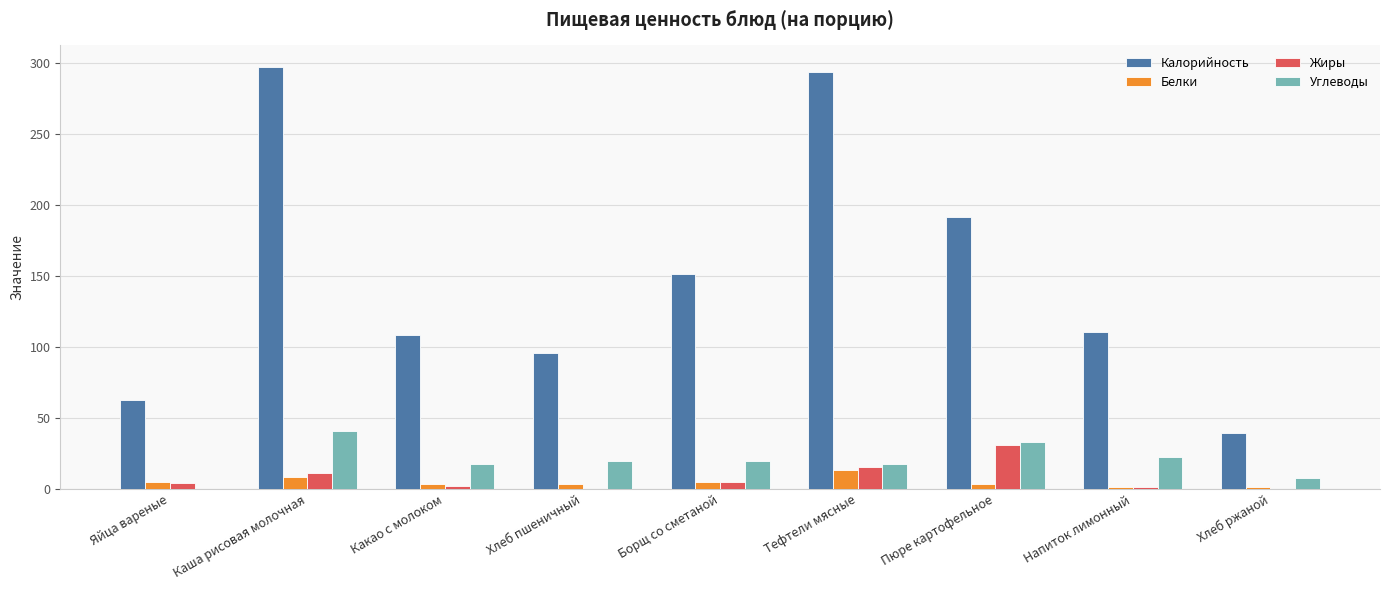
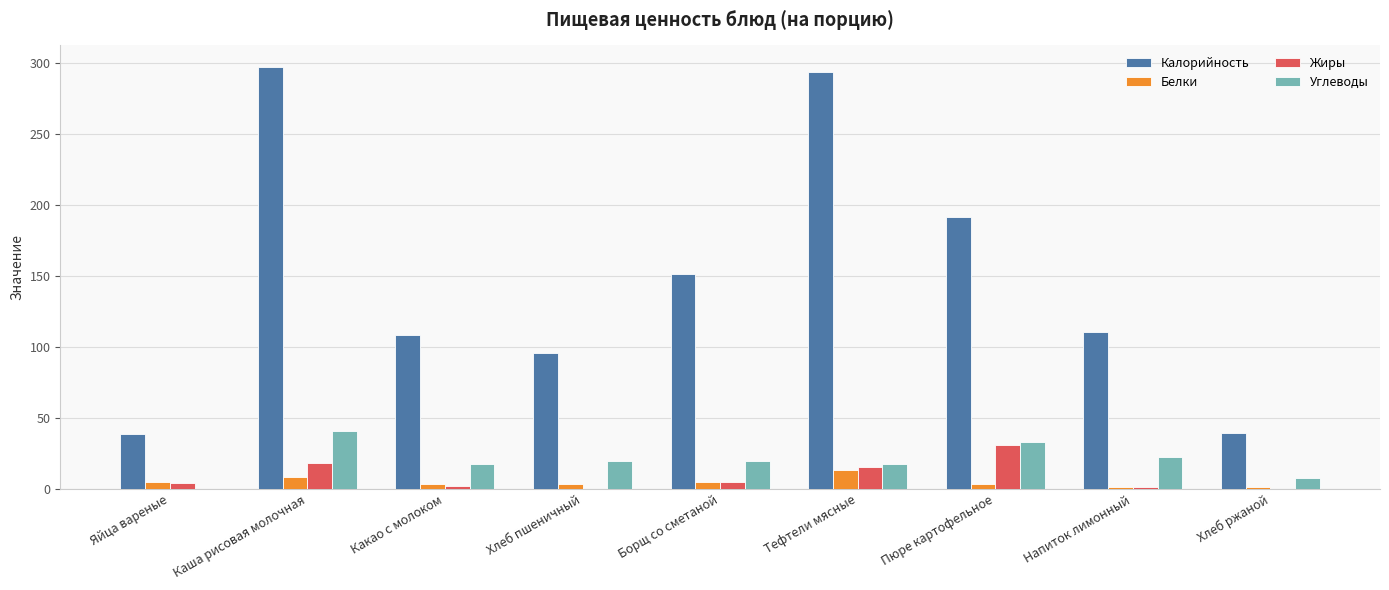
  {
    "Калорийность": {
-     "Яйца вареные": 63,
+     "Яйца вареные": 39,
      "Каша рисовая молочная": 297,
      "Какао с молоком": 109,
      "Хлеб пшеничный": 96,
      "Борщ со сметаной": 152,
      "Тефтели мясные": 294,
      "Пюре картофельное": 192,
      "Напиток лимонный": 111,
      "Хлеб ржаной": 39
    },
    "Белки": {
      "Яйца вареные": 5,
      "Каша рисовая молочная": 9,
      "Какао с молоком": 4,
      "Хлеб пшеничный": 4,
      "Борщ со сметаной": 5,
      "Тефтели мясные": 13,
      "Пюре картофельное": 3
    },
    "Жиры": {
      "Яйца вареные": 5,
-     "Каша рисовая молочная": 11,
+     "Каша рисовая молочная": 19,
      "Какао с молоком": 3,
      "Борщ со сметаной": 5,
      "Тефтели мясные": 15,
      "Пюре картофельное": 31
    },
    "Углеводы": {
      "Каша рисовая молочная": 41,
      "Какао с молоком": 18,
      "Хлеб пшеничный": 20,
      "Борщ со сметаной": 20,
      "Тефтели мясные": 17,
      "Пюре картофельное": 33,
      "Напиток лимонный": 22,
      "Хлеб ржаной": 8
    }
  }
